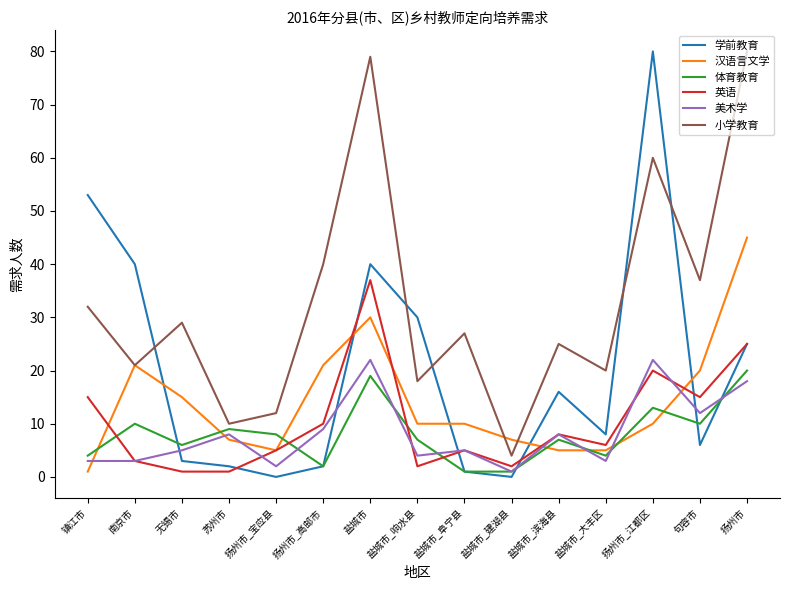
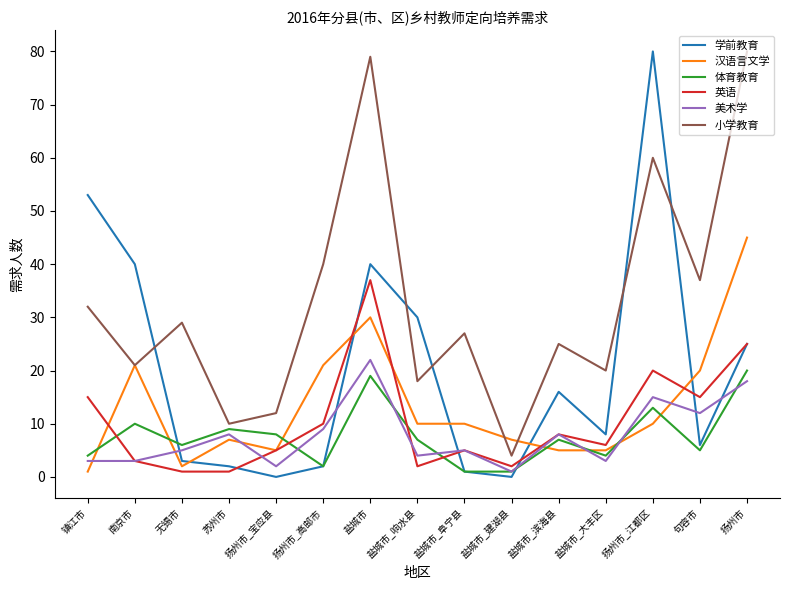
  {
    "学前教育": {
      "镇江市": 53,
      "南京市": 40,
      "无锡市": 3,
      "苏州市": 2,
      "扬州市_宝应县": 0,
      "盐城市": 40,
      "盐城市_响水县": 30,
      "盐城市_建湖县": 0,
      "盐城市_滨海县": 16,
      "盐城市_大丰区": 8,
      "扬州市_江都区": 80,
      "句容市": 6
    },
    "汉语言文学": {
      "镇江市": 1,
-     "无锡市": 15,
+     "无锡市": 2,
      "苏州市": 7,
      "扬州市_高邮市": 21,
      "盐城市": 30,
      "盐城市_响水县": 10,
      "盐城市_阜宁县": 10,
      "盐城市_建湖县": 7,
      "盐城市_滨海县": 5,
      "盐城市_大丰区": 5,
      "扬州市_江都区": 10,
      "句容市": 20,
      "扬州市": 45
    },
    "体育教育": {
      "镇江市": 4,
      "南京市": 10,
      "无锡市": 6,
      "苏州市": 9,
      "扬州市_宝应县": 8,
      "盐城市": 19,
      "盐城市_响水县": 7,
      "盐城市_滨海县": 7,
      "盐城市_大丰区": 4,
      "扬州市_江都区": 13,
-     "句容市": 10,
+     "句容市": 5,
      "扬州市": 20
    },
    "英语": {
      "镇江市": 15,
      "无锡市": 1,
      "苏州市": 1,
      "扬州市_高邮市": 10,
      "盐城市": 37,
      "盐城市_响水县": 2,
      "盐城市_建湖县": 2,
      "盐城市_大丰区": 6,
      "扬州市_江都区": 20,
      "句容市": 15
    },
    "美术学": {
      "镇江市": 3,
      "无锡市": 5,
      "苏州市": 8,
      "扬州市_宝应县": 2,
      "扬州市_高邮市": 9,
      "盐城市": 22,
      "盐城市_响水县": 4,
      "盐城市_大丰区": 3,
-     "扬州市_江都区": 22,
+     "扬州市_江都区": 15,
      "句容市": 12,
      "扬州市": 18
    },
    "小学教育": {
      "镇江市": 32,
      "无锡市": 29,
      "苏州市": 10,
      "扬州市_宝应县": 12,
      "扬州市_高邮市": 40,
      "盐城市": 79,
      "盐城市_响水县": 18,
      "盐城市_阜宁县": 27,
      "盐城市_建湖县": 4,
      "盐城市_滨海县": 25,
      "盐城市_大丰区": 20,
      "扬州市_江都区": 60,
      "句容市": 37
    }
  }
